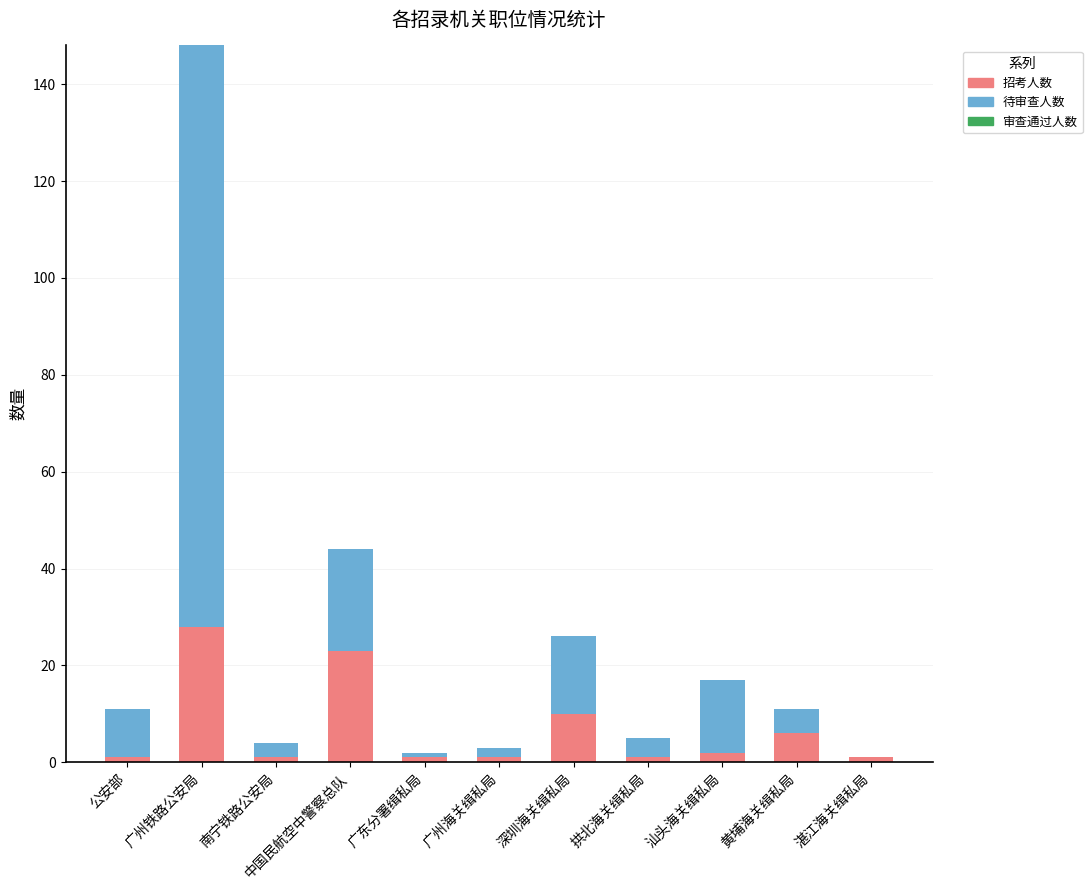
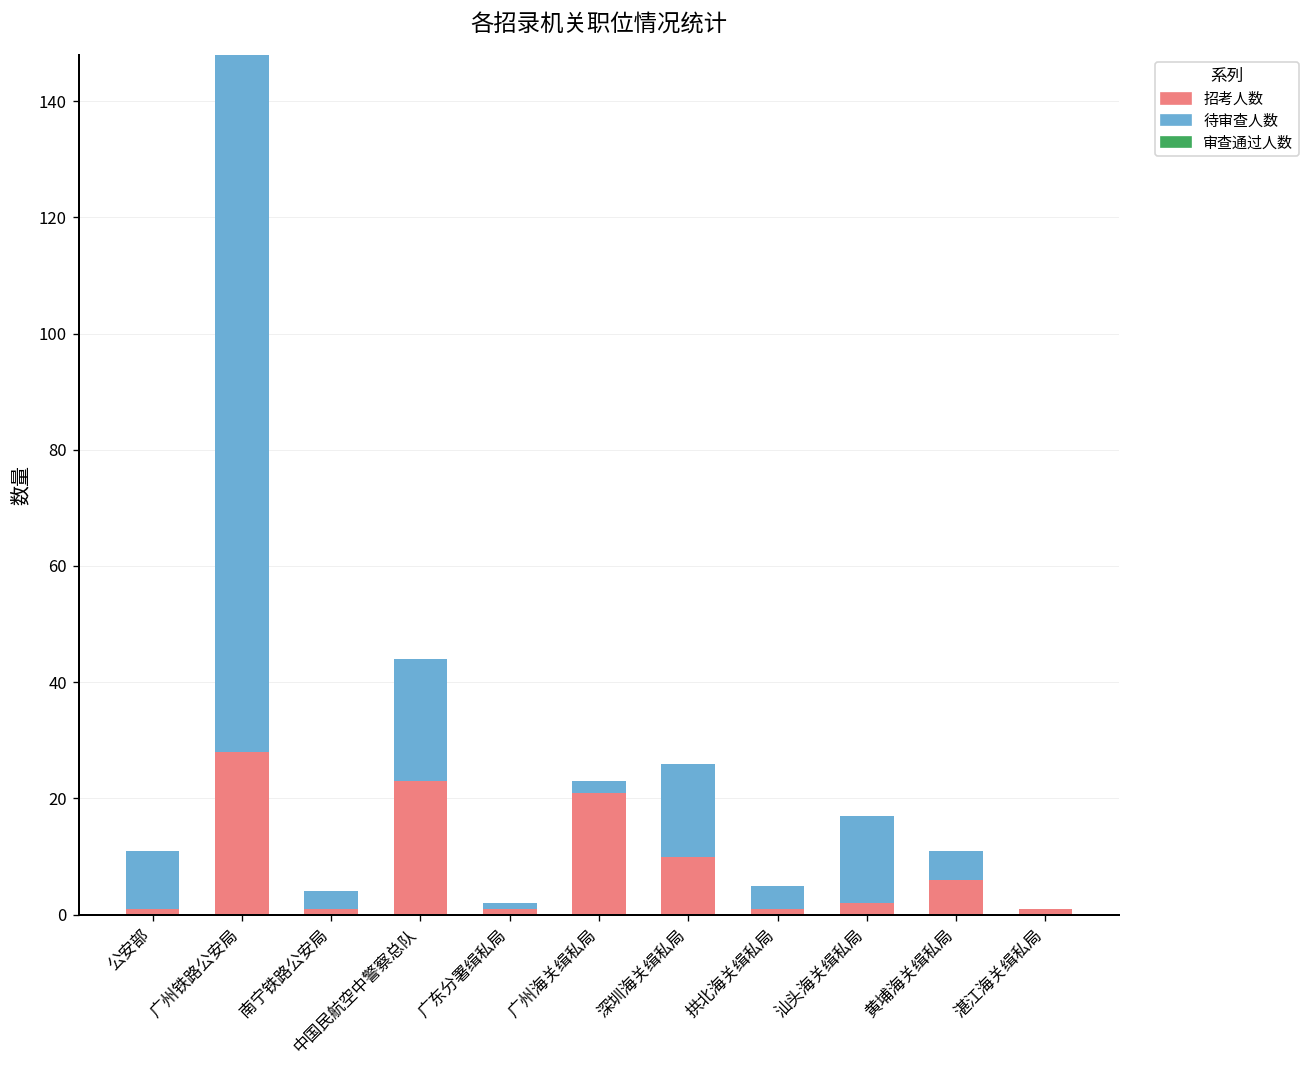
  {
    "招考人数": {
      "公安部": 1,
      "广州铁路公安局": 28,
      "南宁铁路公安局": 1,
      "中国民航空中警察总队": 23,
      "广东分署缉私局": 1,
-     "广州海关缉私局": 1,
+     "广州海关缉私局": 21,
      "深圳海关缉私局": 10,
      "拱北海关缉私局": 1,
      "汕头海关缉私局": 2,
      "黄埔海关缉私局": 6,
      "湛江海关缉私局": 1
    },
    "审查通过人数": {
      "湛江海关缉私局": 0
    }
  }
